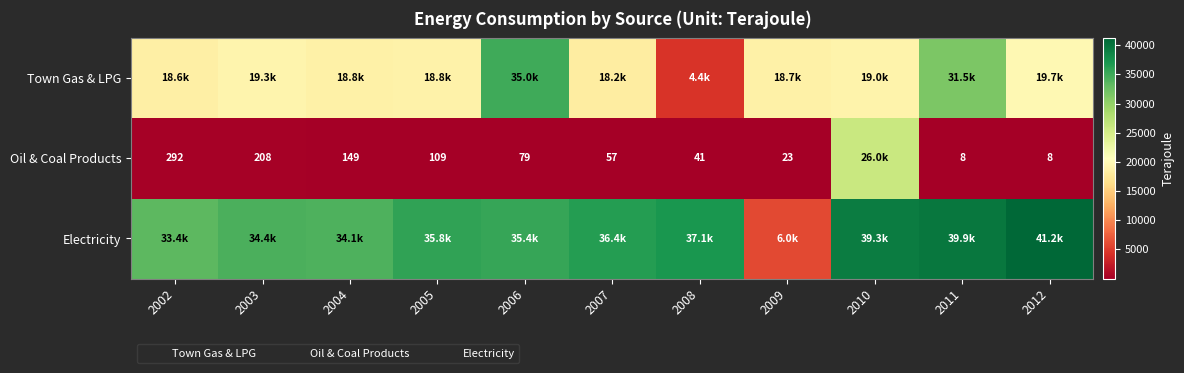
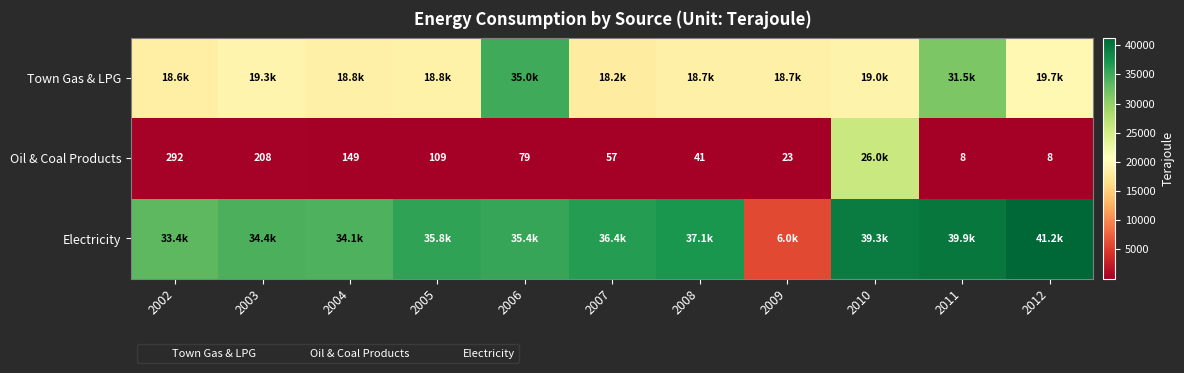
  {
    "Town Gas & LPG": {
      "2002": "18.6k",
      "2003": "19.3k",
      "2004": "18.8k",
      "2005": "18.8k",
      "2006": "35.0k",
      "2007": "18.2k",
-     "2008": "4.4k",
+     "2008": "18.7k",
      "2009": "18.7k",
      "2010": "19.0k",
      "2011": "31.5k",
      "2012": "19.7k"
    },
    "Oil & Coal Products": {
      "2002": "292",
      "2003": "208",
      "2004": "149",
      "2005": "109",
      "2006": "79",
      "2007": "57",
      "2008": "41",
      "2009": "23",
      "2010": "26.0k",
      "2011": "8",
      "2012": "8"
    },
    "Electricity": {
      "2002": "33.4k",
      "2003": "34.4k",
      "2004": "34.1k",
      "2005": "35.8k",
      "2006": "35.4k",
      "2007": "36.4k",
      "2008": "37.1k",
      "2009": "6.0k",
      "2010": "39.3k",
      "2011": "39.9k",
      "2012": "41.2k"
    }
  }
